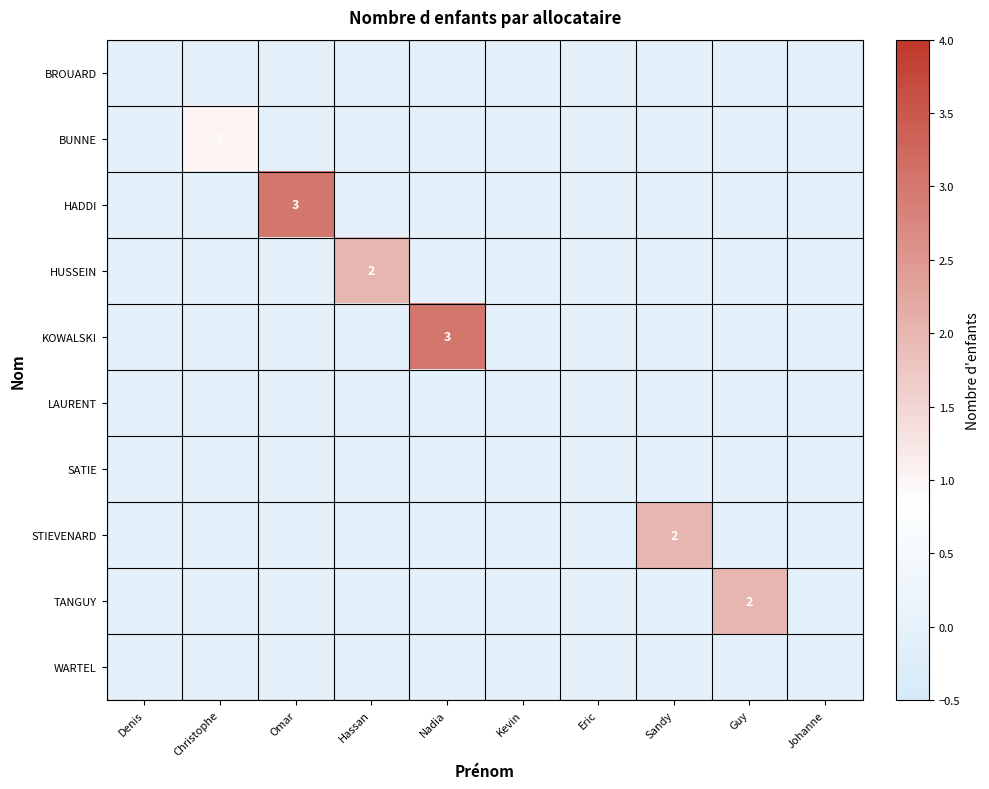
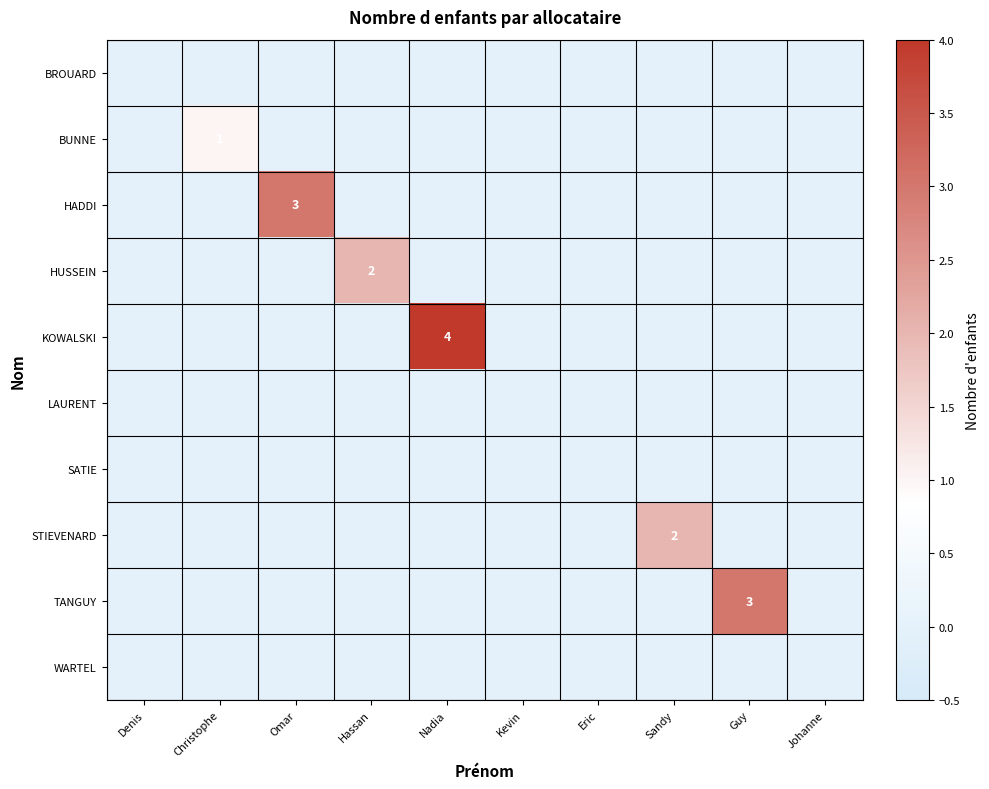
  {
    "HADDI": {
      "Omar": 3
    },
    "HUSSEIN": {
      "Hassan": 2
    },
    "KOWALSKI": {
-     "Nadia": 3
+     "Nadia": 4
    },
    "STIEVENARD": {
      "Sandy": 2
    },
    "TANGUY": {
-     "Guy": 2
+     "Guy": 3
    }
  }
